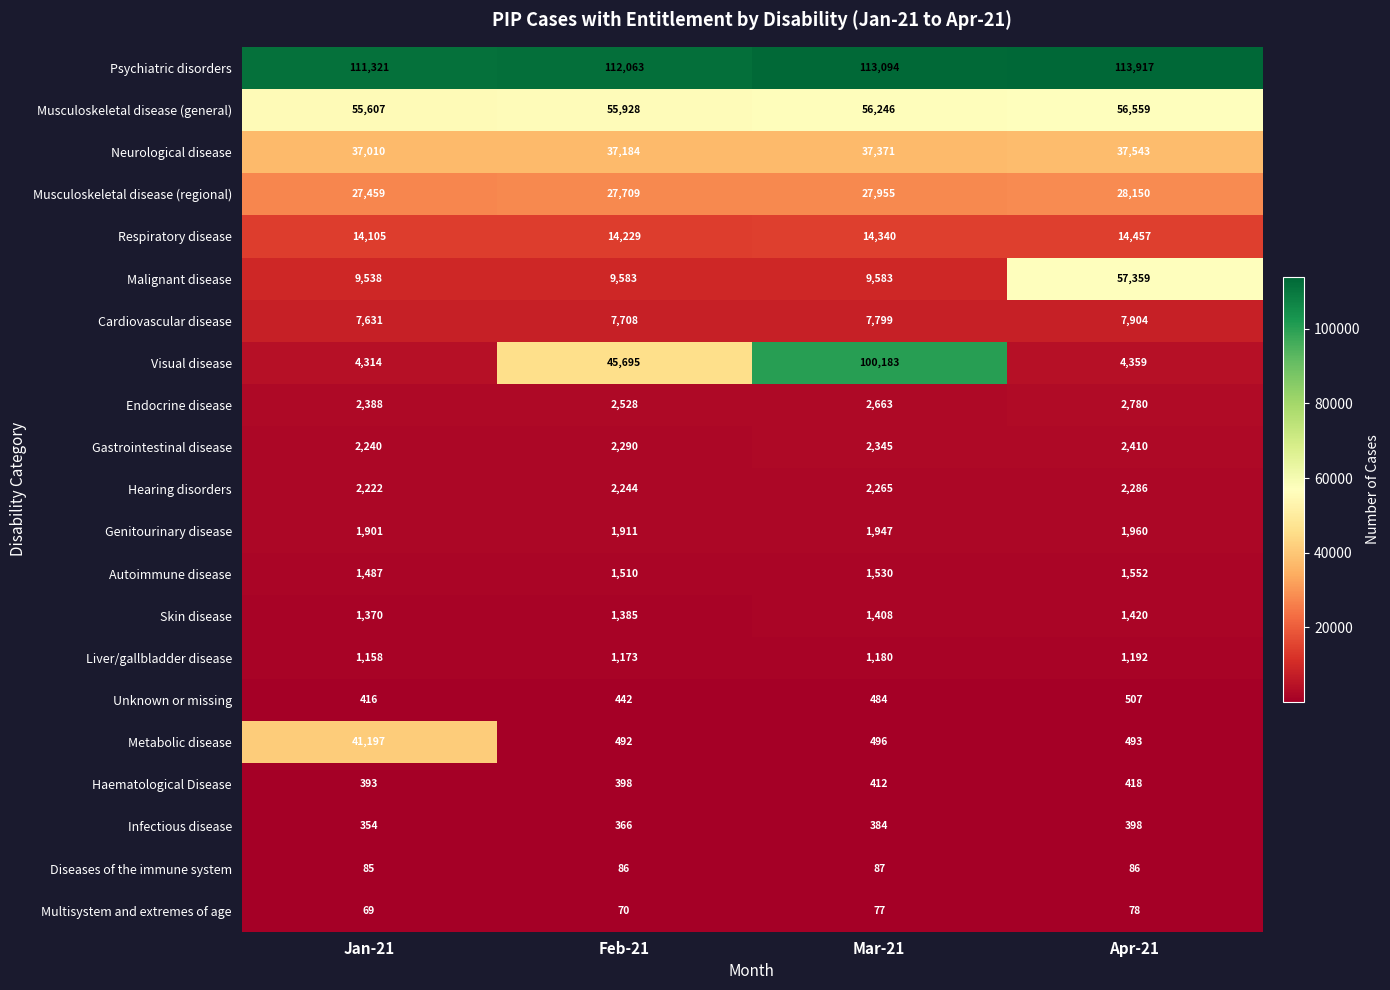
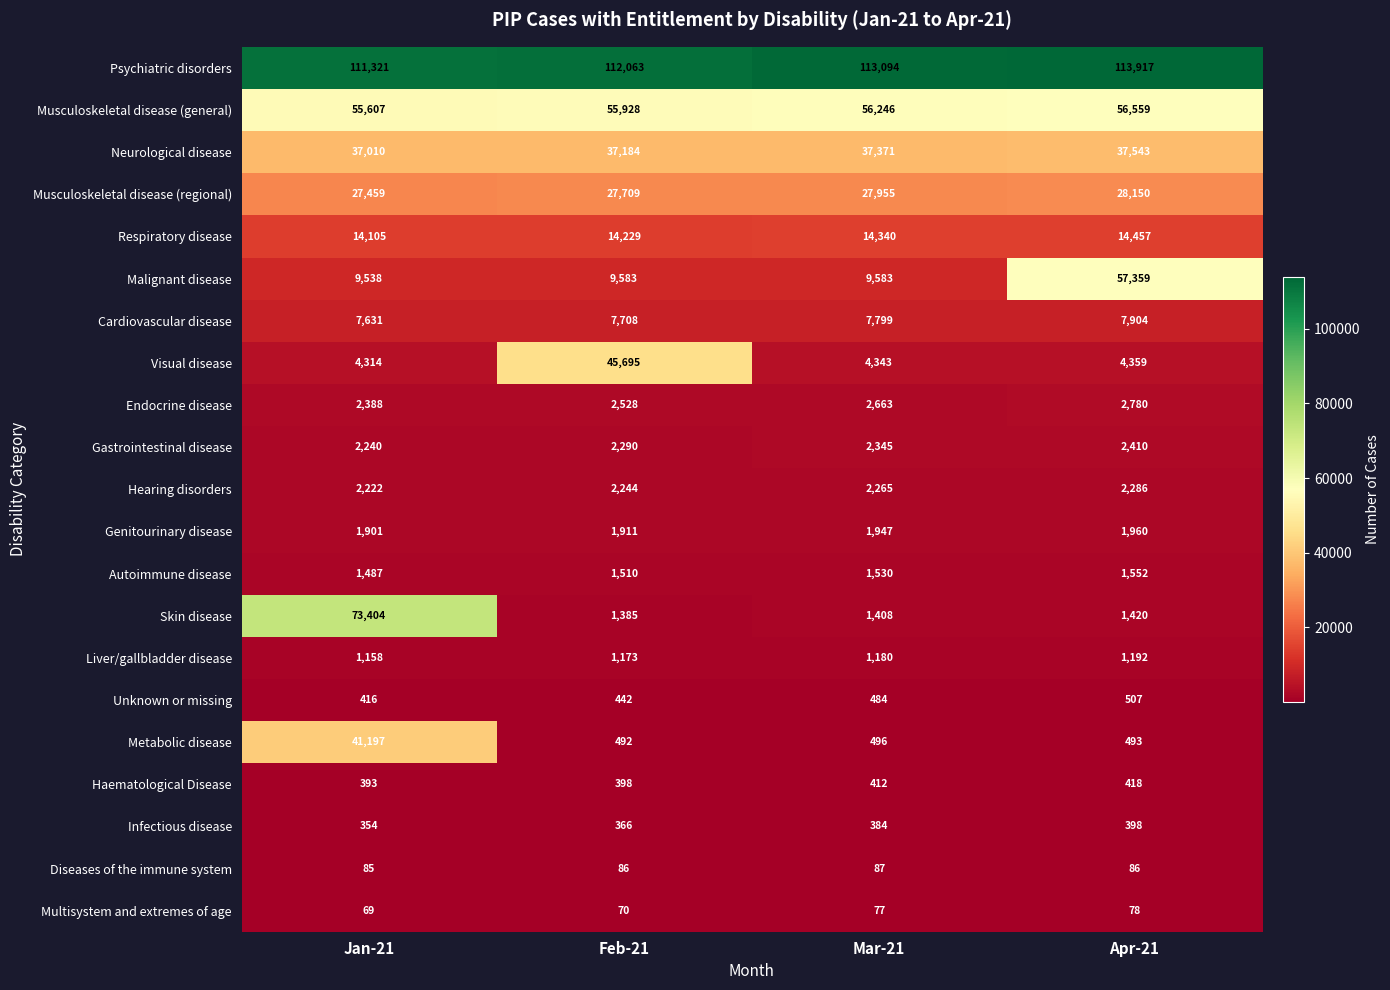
  {
    "Psychiatric disorders": {
      "Jan-21": "111,321",
      "Feb-21": "112,063",
      "Mar-21": "113,094",
      "Apr-21": "113,917"
    },
    "Musculoskeletal disease (general)": {
      "Jan-21": "55,607",
      "Feb-21": "55,928",
      "Mar-21": "56,246",
      "Apr-21": "56,559"
    },
    "Neurological disease": {
      "Jan-21": "37,010",
      "Feb-21": "37,184",
      "Mar-21": "37,371",
      "Apr-21": "37,543"
    },
    "Musculoskeletal disease (regional)": {
      "Jan-21": "27,459",
      "Feb-21": "27,709",
      "Mar-21": "27,955",
      "Apr-21": "28,150"
    },
    "Respiratory disease": {
      "Jan-21": "14,105",
      "Feb-21": "14,229",
      "Mar-21": "14,340",
      "Apr-21": "14,457"
    },
    "Malignant disease": {
      "Jan-21": "9,538",
      "Feb-21": "9,583",
      "Mar-21": "9,583",
      "Apr-21": "57,359"
    },
    "Cardiovascular disease": {
      "Jan-21": "7,631",
      "Feb-21": "7,708",
      "Mar-21": "7,799",
      "Apr-21": "7,904"
    },
    "Visual disease": {
      "Jan-21": "4,314",
      "Feb-21": "45,695",
-     "Mar-21": "100,183",
+     "Mar-21": "4,343",
      "Apr-21": "4,359"
    },
    "Endocrine disease": {
      "Jan-21": "2,388",
      "Feb-21": "2,528",
      "Mar-21": "2,663",
      "Apr-21": "2,780"
    },
    "Gastrointestinal disease": {
      "Jan-21": "2,240",
      "Feb-21": "2,290",
      "Mar-21": "2,345",
      "Apr-21": "2,410"
    },
    "Hearing disorders": {
      "Jan-21": "2,222",
      "Feb-21": "2,244",
      "Mar-21": "2,265",
      "Apr-21": "2,286"
    },
    "Genitourinary disease": {
      "Jan-21": "1,901",
      "Feb-21": "1,911",
      "Mar-21": "1,947",
      "Apr-21": "1,960"
    },
    "Autoimmune disease": {
      "Jan-21": "1,487",
      "Feb-21": "1,510",
      "Mar-21": "1,530",
      "Apr-21": "1,552"
    },
    "Skin disease": {
-     "Jan-21": "1,370",
+     "Jan-21": "73,404",
      "Feb-21": "1,385",
      "Mar-21": "1,408",
      "Apr-21": "1,420"
    },
    "Liver/gallbladder disease": {
      "Jan-21": "1,158",
      "Feb-21": "1,173",
      "Mar-21": "1,180",
      "Apr-21": "1,192"
    },
    "Unknown or missing": {
      "Jan-21": "416",
      "Feb-21": "442",
      "Mar-21": "484",
      "Apr-21": "507"
    },
    "Metabolic disease": {
      "Jan-21": "41,197",
      "Feb-21": "492",
      "Mar-21": "496",
      "Apr-21": "493"
    },
    "Haematological Disease": {
      "Jan-21": "393",
      "Feb-21": "398",
      "Mar-21": "412",
      "Apr-21": "418"
    },
    "Infectious disease": {
      "Jan-21": "354",
      "Feb-21": "366",
      "Mar-21": "384",
      "Apr-21": "398"
    },
    "Diseases of the immune system": {
      "Jan-21": "85",
      "Feb-21": "86",
      "Mar-21": "87",
      "Apr-21": "86"
    },
    "Multisystem and extremes of age": {
      "Jan-21": "69",
      "Feb-21": "70",
      "Mar-21": "77",
      "Apr-21": "78"
    }
  }
